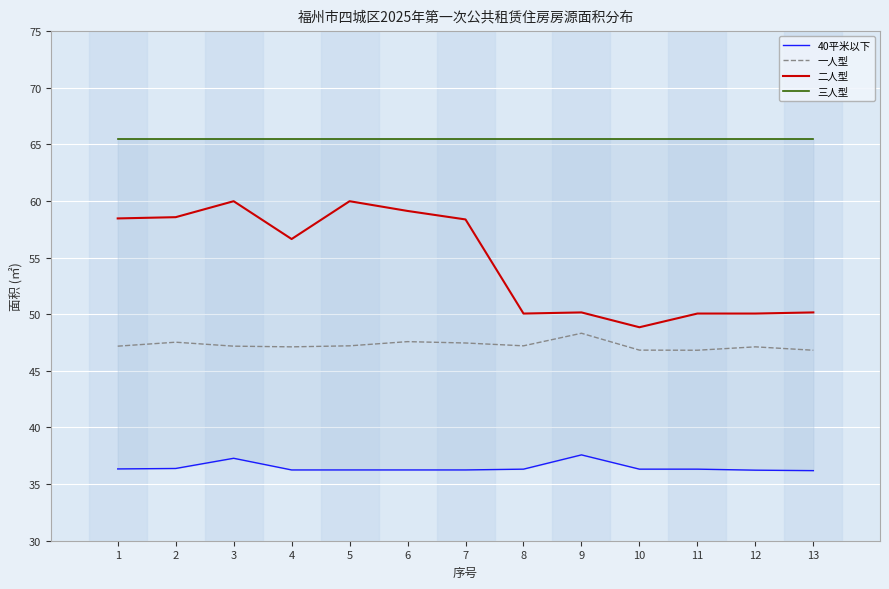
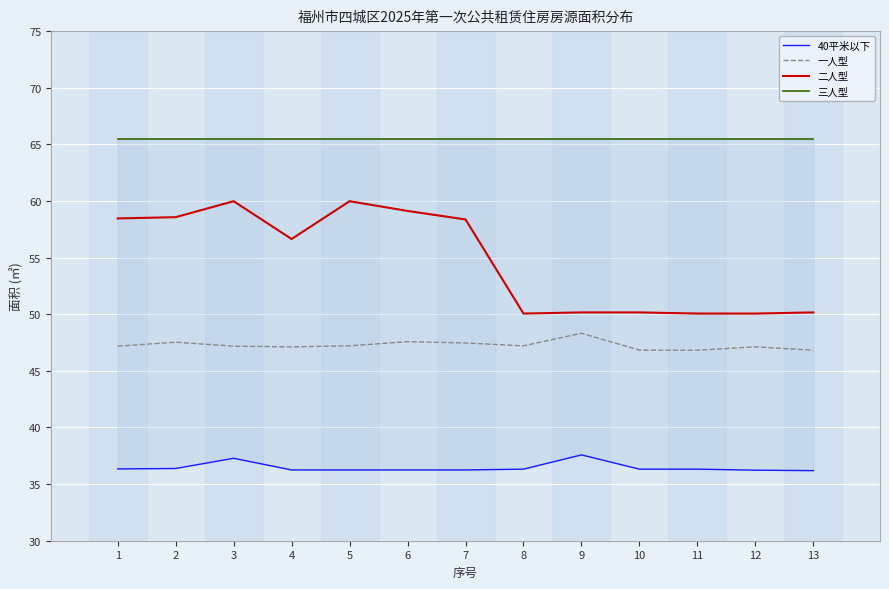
  {
    "40平米以下": {
      "1": 36.3,
      "2": 36.4,
      "3": 37.3,
      "4": 36.3,
      "5": 36.3,
      "6": 36.3,
      "7": 36.3,
      "8": 36.3,
      "9": 37.6,
      "10": 36.3,
      "11": 36.3,
      "12": 36.2,
      "13": 36.2
    },
    "一人型": {
      "1": 47.2,
      "2": 47.5,
      "3": 47.2,
      "4": 47.1,
      "5": 47.2,
      "6": 47.6,
      "7": 47.5,
      "8": 47.2,
      "9": 48.3,
      "10": 46.8,
      "11": 46.8,
      "12": 47.1,
      "13": 46.8
    },
    "二人型": {
      "1": 58.5,
      "2": 58.6,
      "3": 60.0,
      "4": 56.6,
      "5": 60.0,
      "6": 59.1,
      "7": 58.4,
      "8": 50.1,
      "9": 50.2,
-     "10": 48.9,
+     "10": 50.2,
      "11": 50.1,
      "12": 50.1,
      "13": 50.2
    },
    "三人型": {
      "1": 65.5,
      "2": 65.5,
      "3": 65.5,
      "4": 65.5,
      "5": 65.5,
      "6": 65.5,
      "7": 65.5,
      "8": 65.5,
      "9": 65.5,
      "10": 65.5,
      "11": 65.5,
      "12": 65.5,
      "13": 65.5
    }
  }
